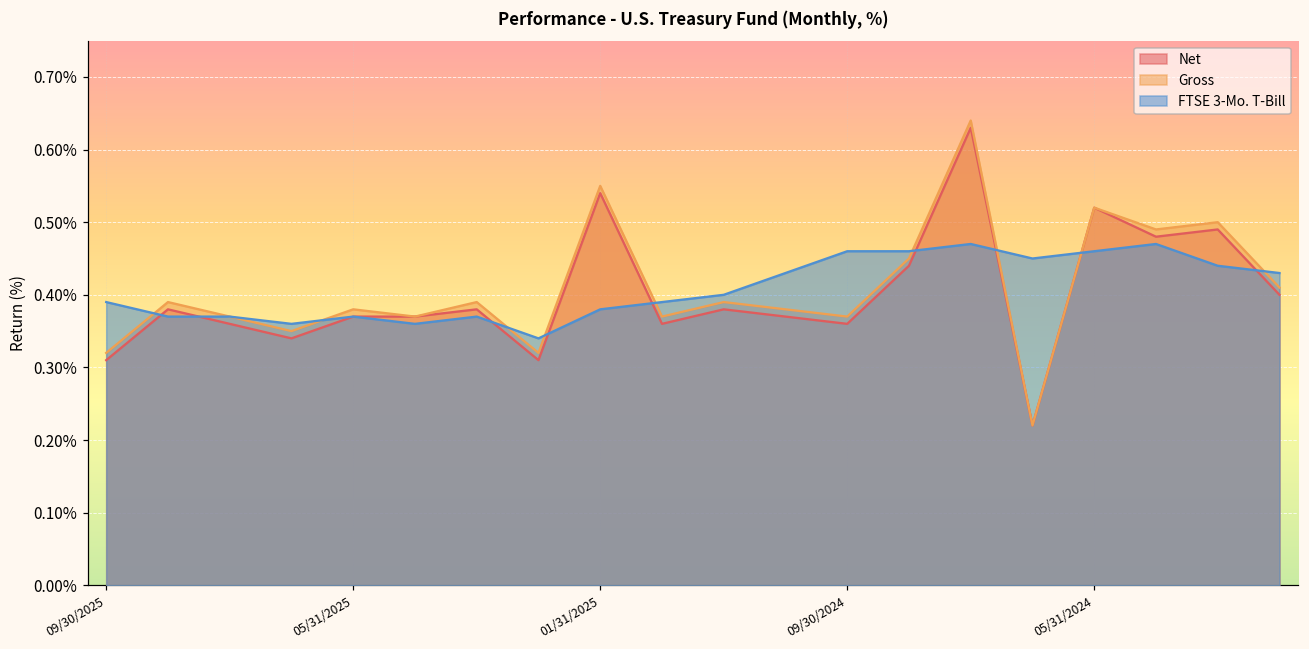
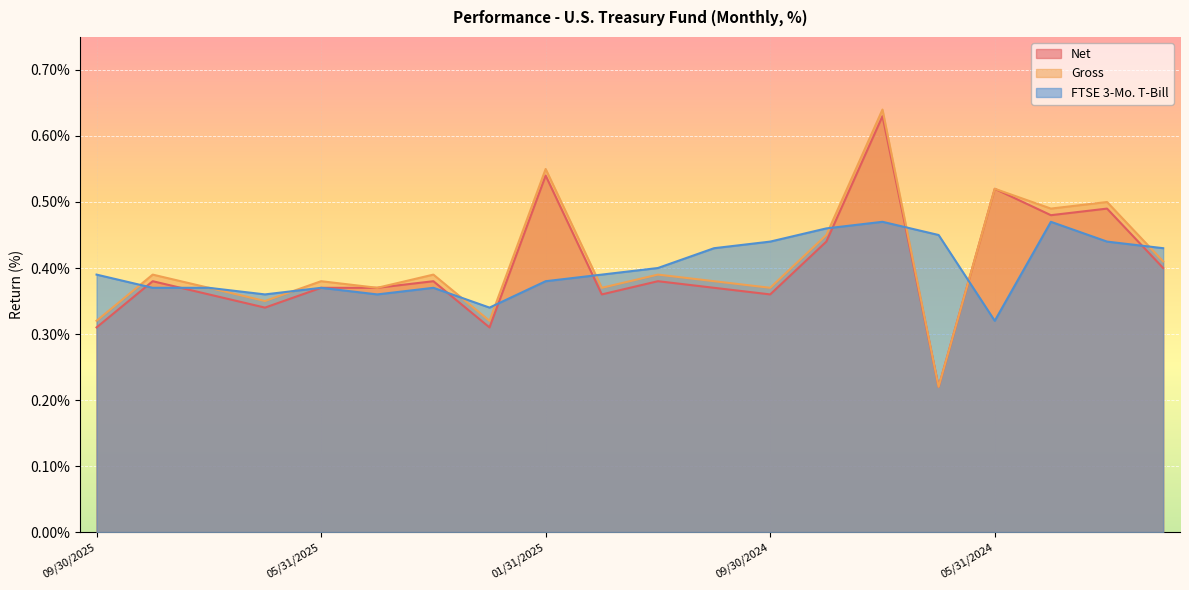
  {
    "FTSE 3-Mo. T-Bill": {
      "09/30/2025": "0.39%",
      "01/31/2025": "0.38%",
-     "09/30/2024": "0.46%",
-     "05/31/2024": "0.46%"
+     "09/30/2024": "0.44%",
+     "05/31/2024": "0.32%"
    }
  }
